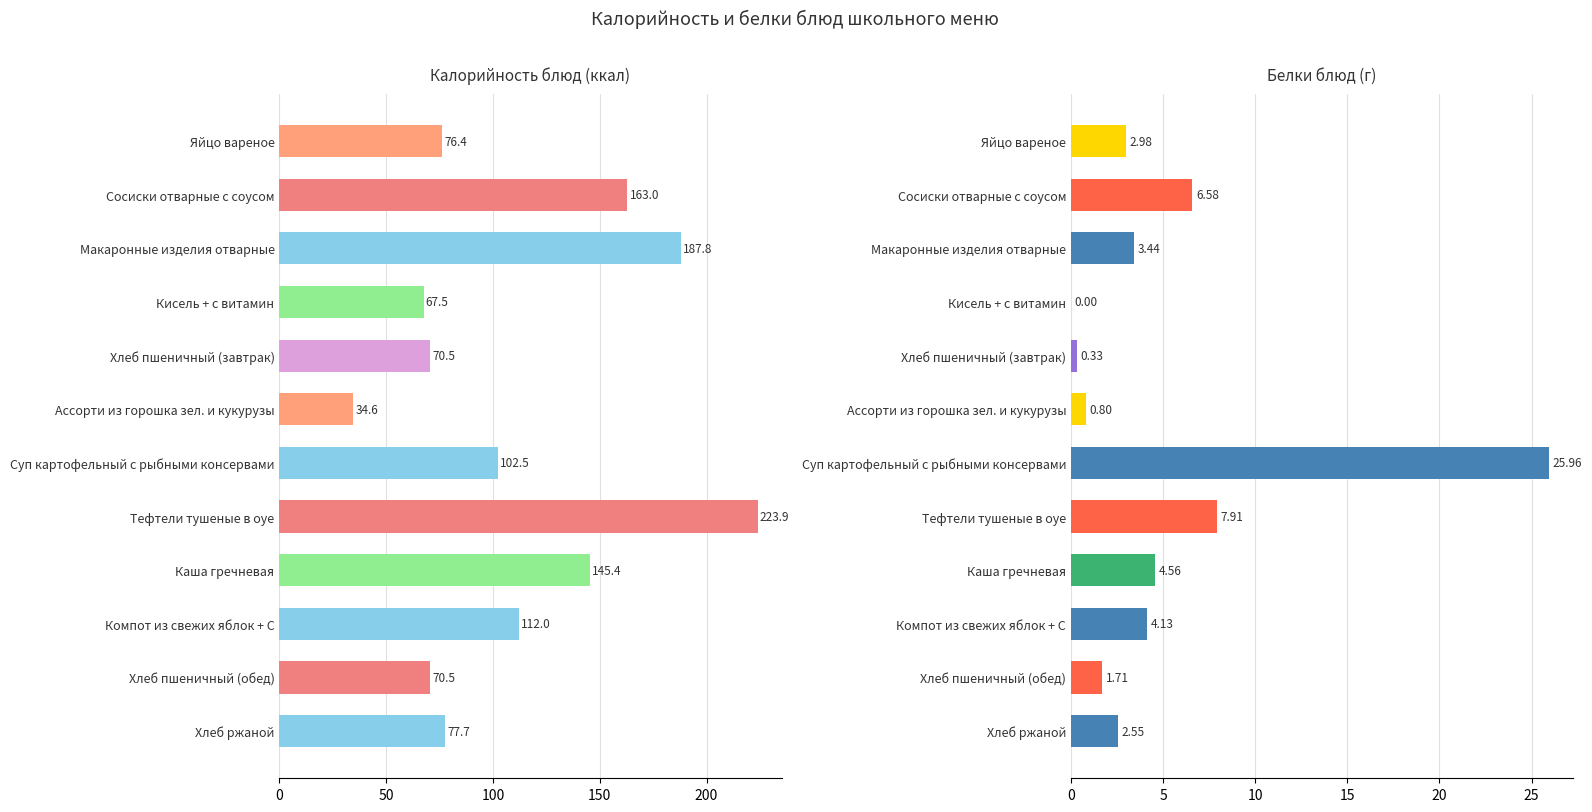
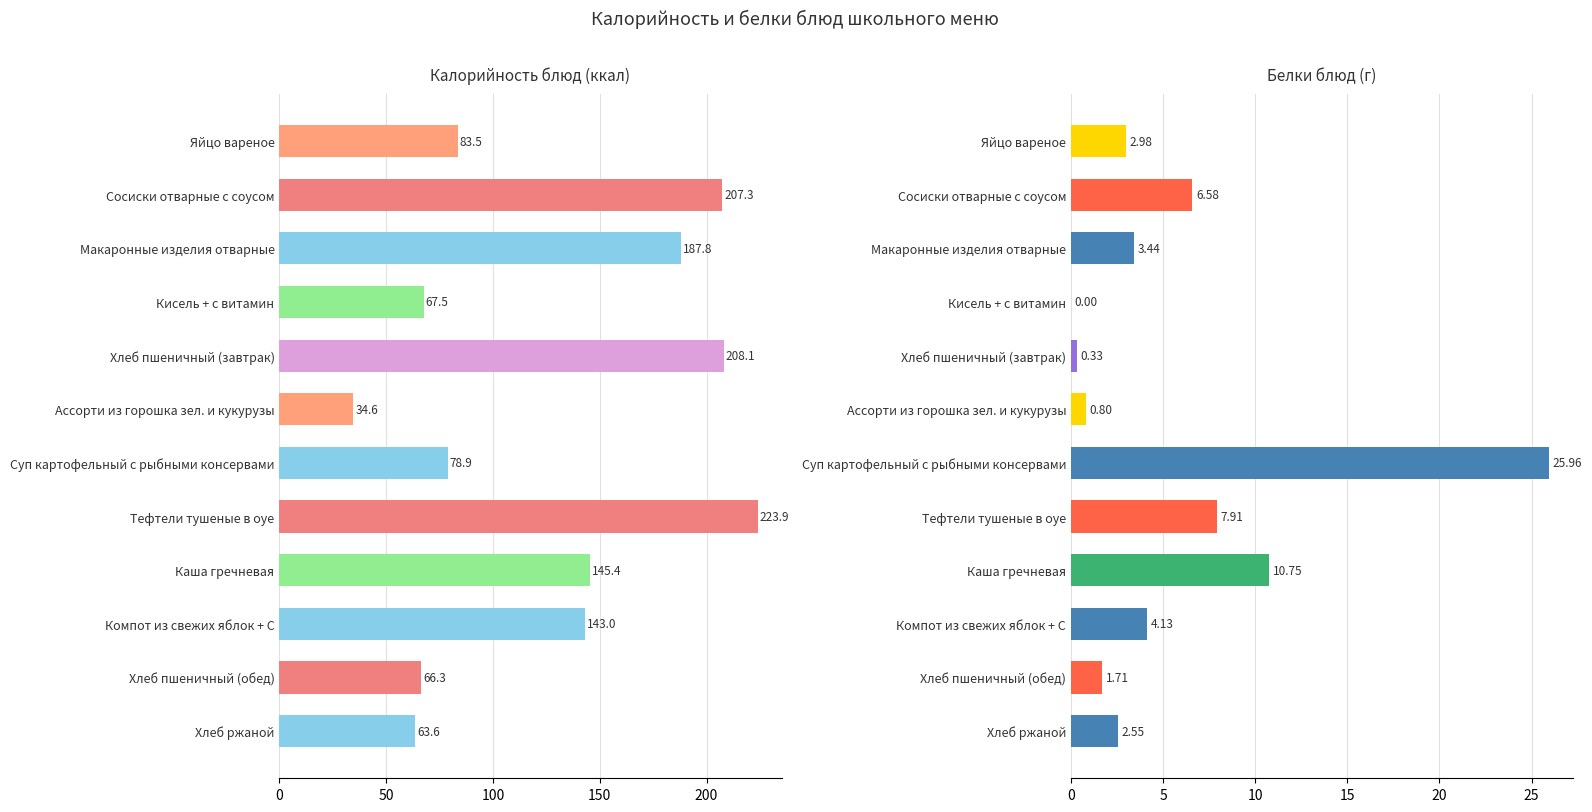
  {
    "Калорийность блюд (ккал)": {
-     "Яйцо вареное": 76.4,
-     "Сосиски отварные с соусом": 163.0,
+     "Яйцо вареное": 83.5,
+     "Сосиски отварные с соусом": 207.3,
      "Макаронные изделия отварные": 187.8,
      "Кисель + с витамин": 67.5,
-     "Хлеб пшеничный (завтрак)": 70.5,
+     "Хлеб пшеничный (завтрак)": 208.1,
      "Ассорти из горошка зел. и кукурузы": 34.6,
-     "Суп картофельный с рыбными консервами": 102.5,
+     "Суп картофельный с рыбными консервами": 78.9,
      "Тефтели тушеные в оуе": 223.9,
      "Каша гречневая": 145.4,
-     "Компот из свежих яблок + С": 112.0,
-     "Хлеб пшеничный (обед)": 70.5,
-     "Хлеб ржаной": 77.7
+     "Компот из свежих яблок + С": 143.0,
+     "Хлеб пшеничный (обед)": 66.3,
+     "Хлеб ржаной": 63.6
    },
    "Белки блюд (г)": {
      "Яйцо вареное": 2.98,
      "Сосиски отварные с соусом": 6.58,
      "Макаронные изделия отварные": 3.44,
      "Кисель + с витамин": 0.00,
      "Хлеб пшеничный (завтрак)": 0.33,
      "Ассорти из горошка зел. и кукурузы": 0.80,
      "Суп картофельный с рыбными консервами": 25.96,
      "Тефтели тушеные в оуе": 7.91,
-     "Каша гречневая": 4.56,
+     "Каша гречневая": 10.75,
      "Компот из свежих яблок + С": 4.13,
      "Хлеб пшеничный (обед)": 1.71,
      "Хлеб ржаной": 2.55
    }
  }
